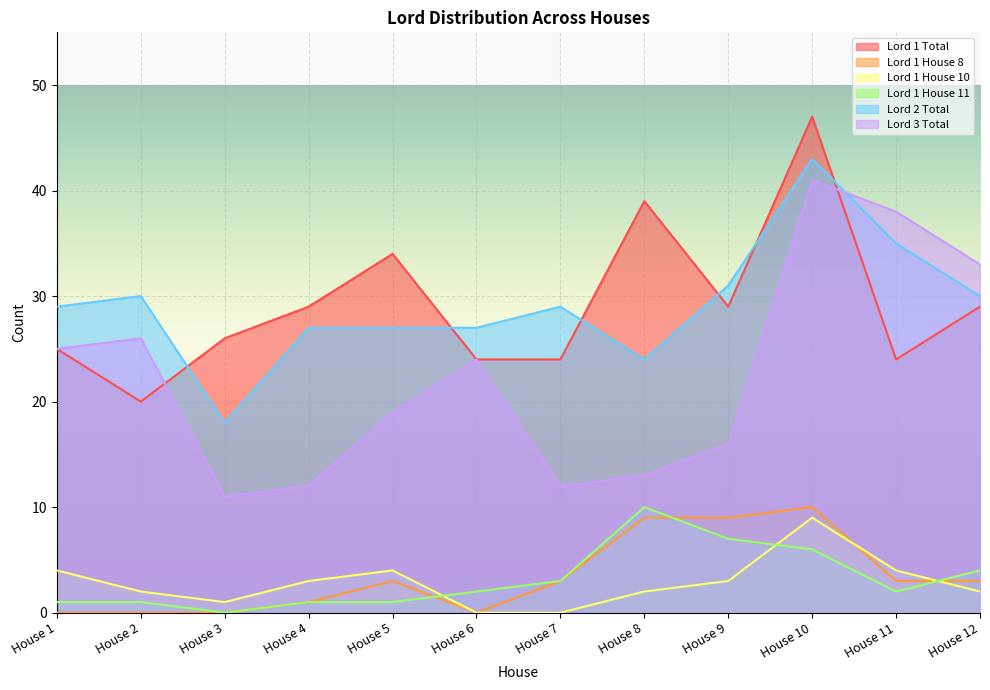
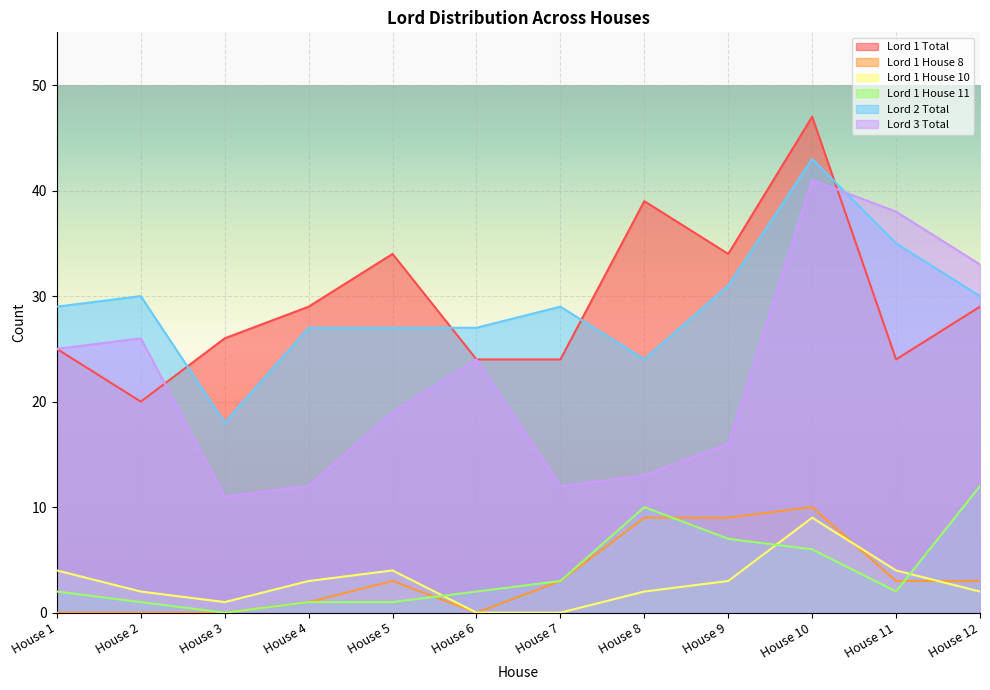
  {
    "Lord 1 Total": {
      "House 2": 20,
      "House 3": 26,
      "House 4": 29,
      "House 5": 34,
      "House 7": 24,
      "House 8": 39,
-     "House 9": 29,
+     "House 9": 34,
      "House 10": 47,
      "House 11": 24,
      "House 12": 29
    },
    "Lord 1 House 8": {
      "House 1": 0,
      "House 2": 0,
      "House 5": 3,
      "House 8": 9,
      "House 9": 9,
      "House 10": 10,
      "House 11": 3,
      "House 12": 3
    },
    "Lord 1 House 10": {
      "House 1": 4,
      "House 2": 2,
      "House 3": 1,
      "House 4": 3,
      "House 5": 4,
      "House 7": 0,
      "House 8": 2,
      "House 9": 3,
      "House 10": 9,
      "House 11": 4,
      "House 12": 2
    },
    "Lord 1 House 11": {
-     "House 1": 1,
+     "House 1": 2,
      "House 2": 1,
      "House 5": 1,
      "House 6": 2,
      "House 8": 10,
      "House 9": 7,
      "House 10": 6,
      "House 11": 2,
-     "House 12": 4
+     "House 12": 12
    },
    "Lord 2 Total": {
      "House 1": 29,
      "House 2": 30,
      "House 3": 18,
      "House 4": 27,
      "House 5": 27,
      "House 6": 27,
      "House 7": 29,
      "House 8": 24,
      "House 9": 31,
      "House 10": 43,
      "House 11": 35,
      "House 12": 30
    },
    "Lord 3 Total": {
      "House 2": 26,
      "House 3": 11,
      "House 4": 12,
      "House 5": 19,
      "House 7": 12,
      "House 8": 13,
      "House 9": 16,
      "House 10": 41,
      "House 11": 38,
      "House 12": 33
    }
  }
